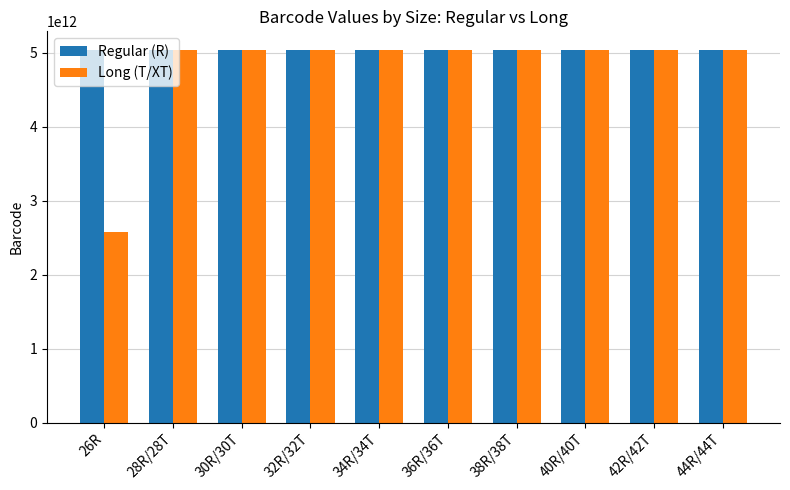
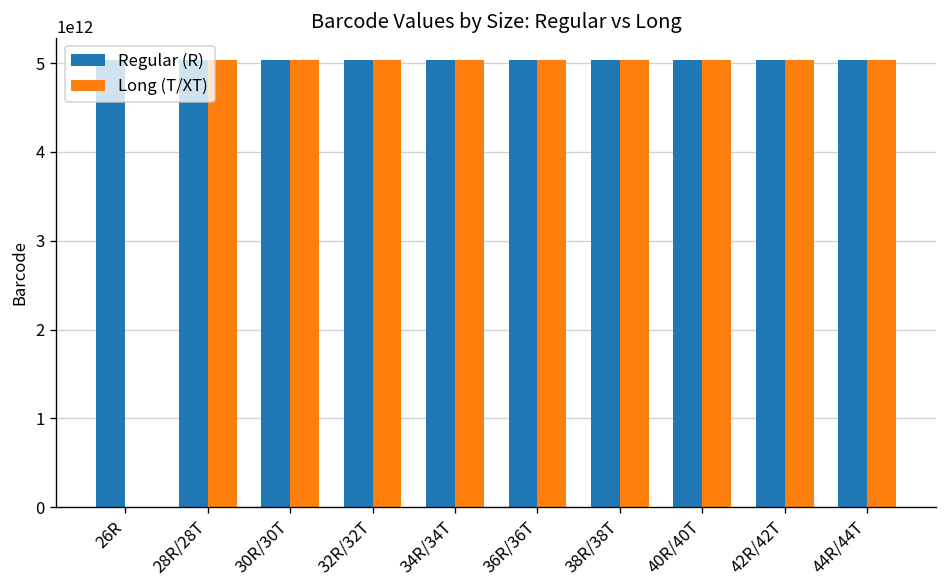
  {
    "Regular (R)": {
      "30R/30T": 5000000000000,
      "32R/32T": 5000000000000,
      "34R/34T": 5000000000000,
      "36R/36T": 5000000000000,
      "38R/38T": 5000000000000,
      "40R/40T": 5000000000000,
      "42R/42T": 5000000000000,
      "44R/44T": 5000000000000
    },
    "Long (T/XT)": {
-     "26R": 2600000000000,
+     "26R": 0,
      "28R/28T": 5000000000000,
      "30R/30T": 5000000000000,
      "32R/32T": 5000000000000,
      "34R/34T": 5000000000000,
      "36R/36T": 5000000000000,
      "38R/38T": 5000000000000,
      "40R/40T": 5000000000000,
      "42R/42T": 5000000000000,
      "44R/44T": 5000000000000
    }
  }
